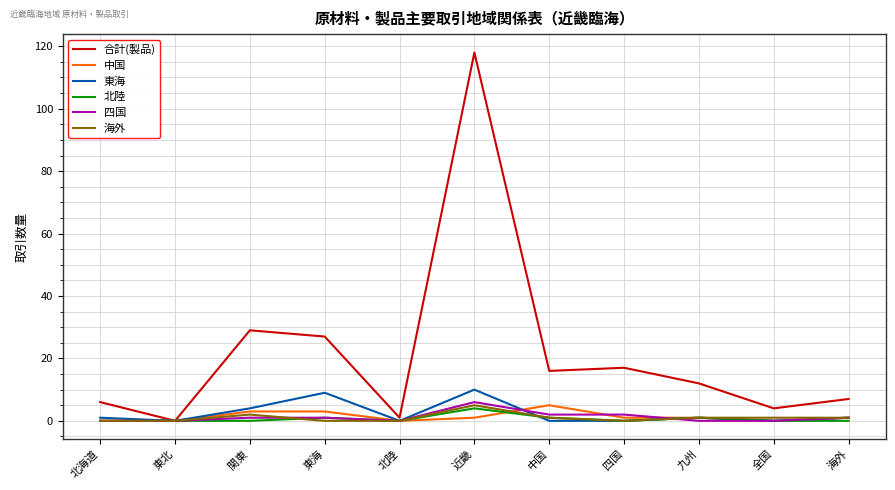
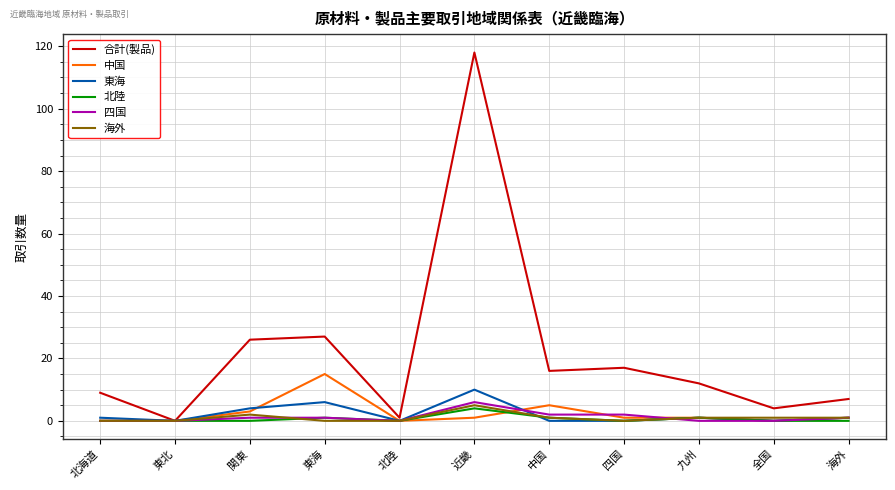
  {
    "合計(製品)": {
-     "北海道": 6,
-     "関東": 29,
+     "北海道": 9,
+     "関東": 26,
      "東海": 27,
      "北陸": 1,
      "近畿": 118,
      "中国": 16,
      "四国": 17,
      "九州": 12,
      "全国": 4,
      "海外": 7
    },
    "中国": {
      "関東": 3,
-     "東海": 3,
+     "東海": 15,
      "近畿": 1,
      "中国": 5,
      "四国": 1
    },
    "東海": {
      "北海道": 1,
      "関東": 4,
-     "東海": 9,
+     "東海": 6,
      "近畿": 10,
      "中国": 0
    },
    "北陸": {
      "関東": 0,
      "近畿": 4,
      "海外": 0
    },
    "四国": {
      "関東": 1,
      "近畿": 6,
      "中国": 2,
      "四国": 2,
      "九州": 0
    },
    "海外": {
      "関東": 2,
      "東海": 0,
      "近畿": 5,
      "全国": 1
    }
  }
